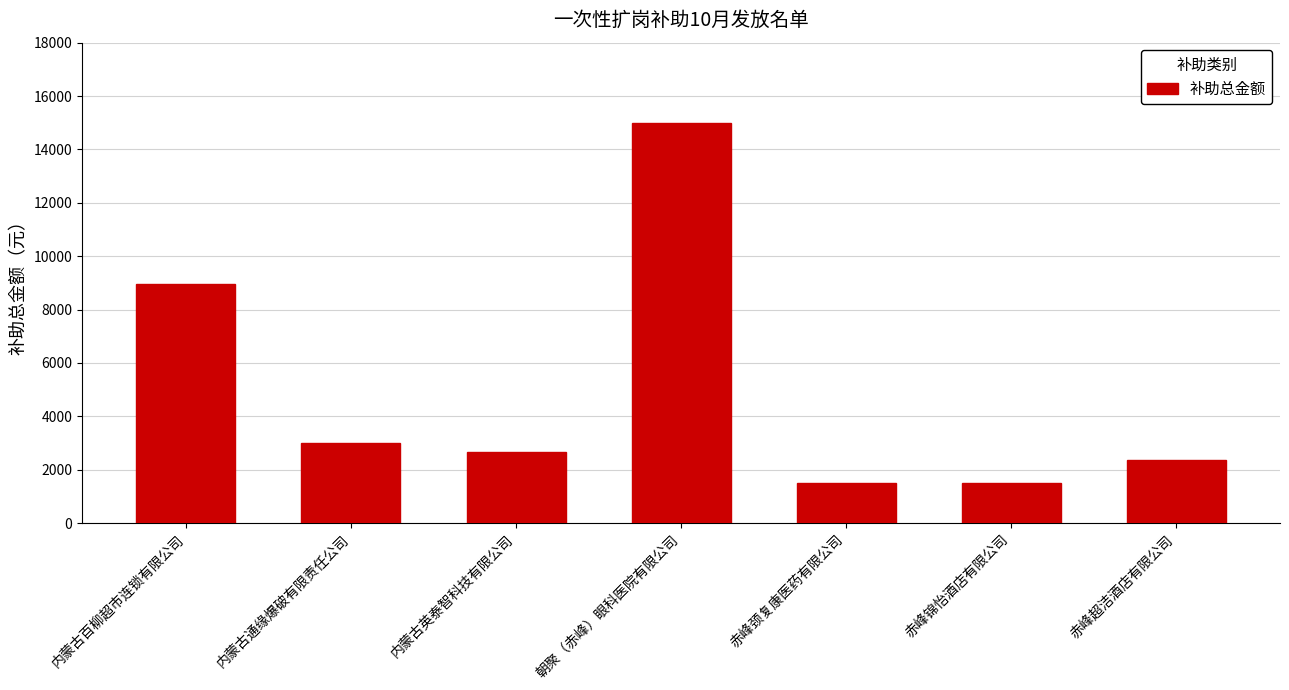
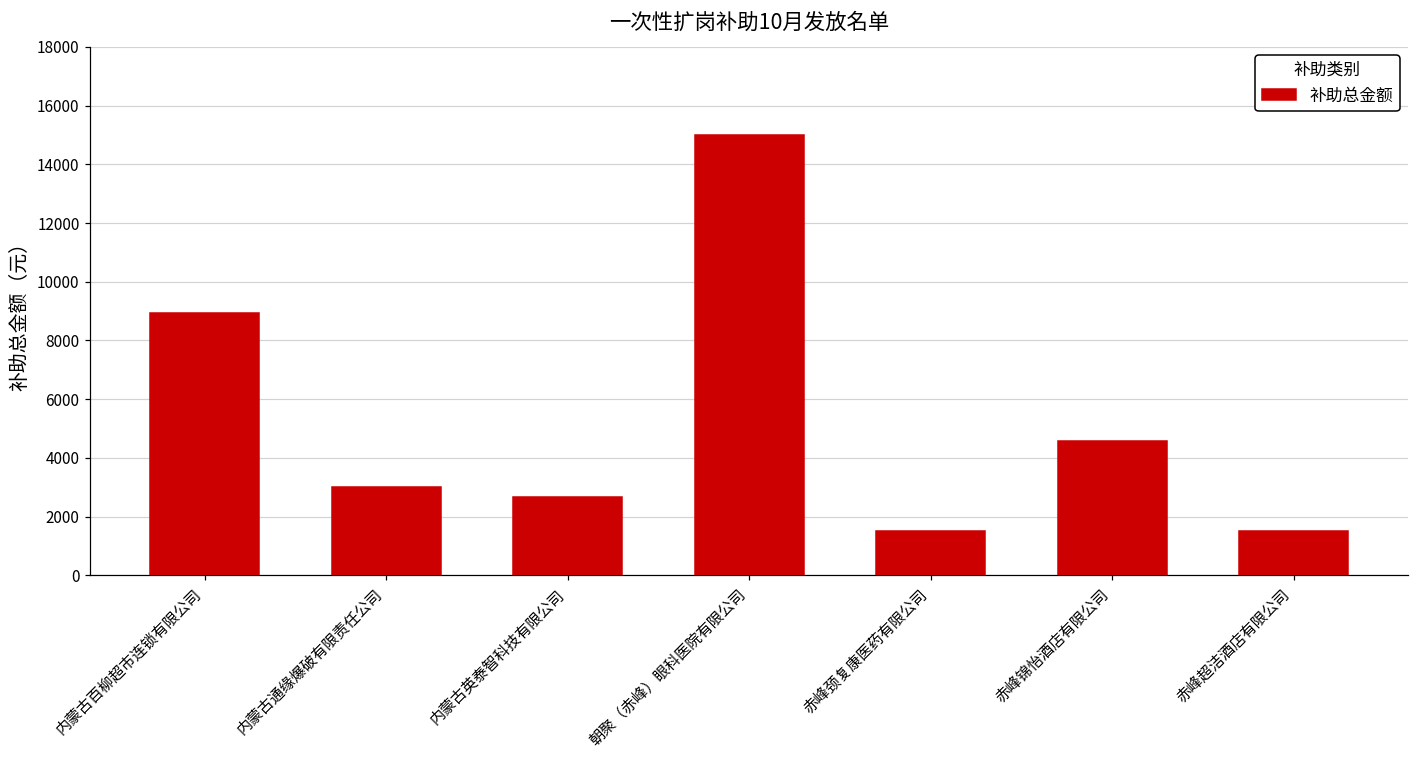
  {
    "内蒙古百柳超市连锁有限公司": 8900,
    "内蒙古通缘爆破有限责任公司": 3000,
    "内蒙古英泰智科技有限公司": 2700,
    "朝聚（赤峰）眼科医院有限公司": 15000,
    "赤峰颈复康医药有限公司": 1500,
-   "赤峰锦怡酒店有限公司": 1500,
-   "赤峰超洁酒店有限公司": 2400
+   "赤峰锦怡酒店有限公司": 4600,
+   "赤峰超洁酒店有限公司": 1500
  }
